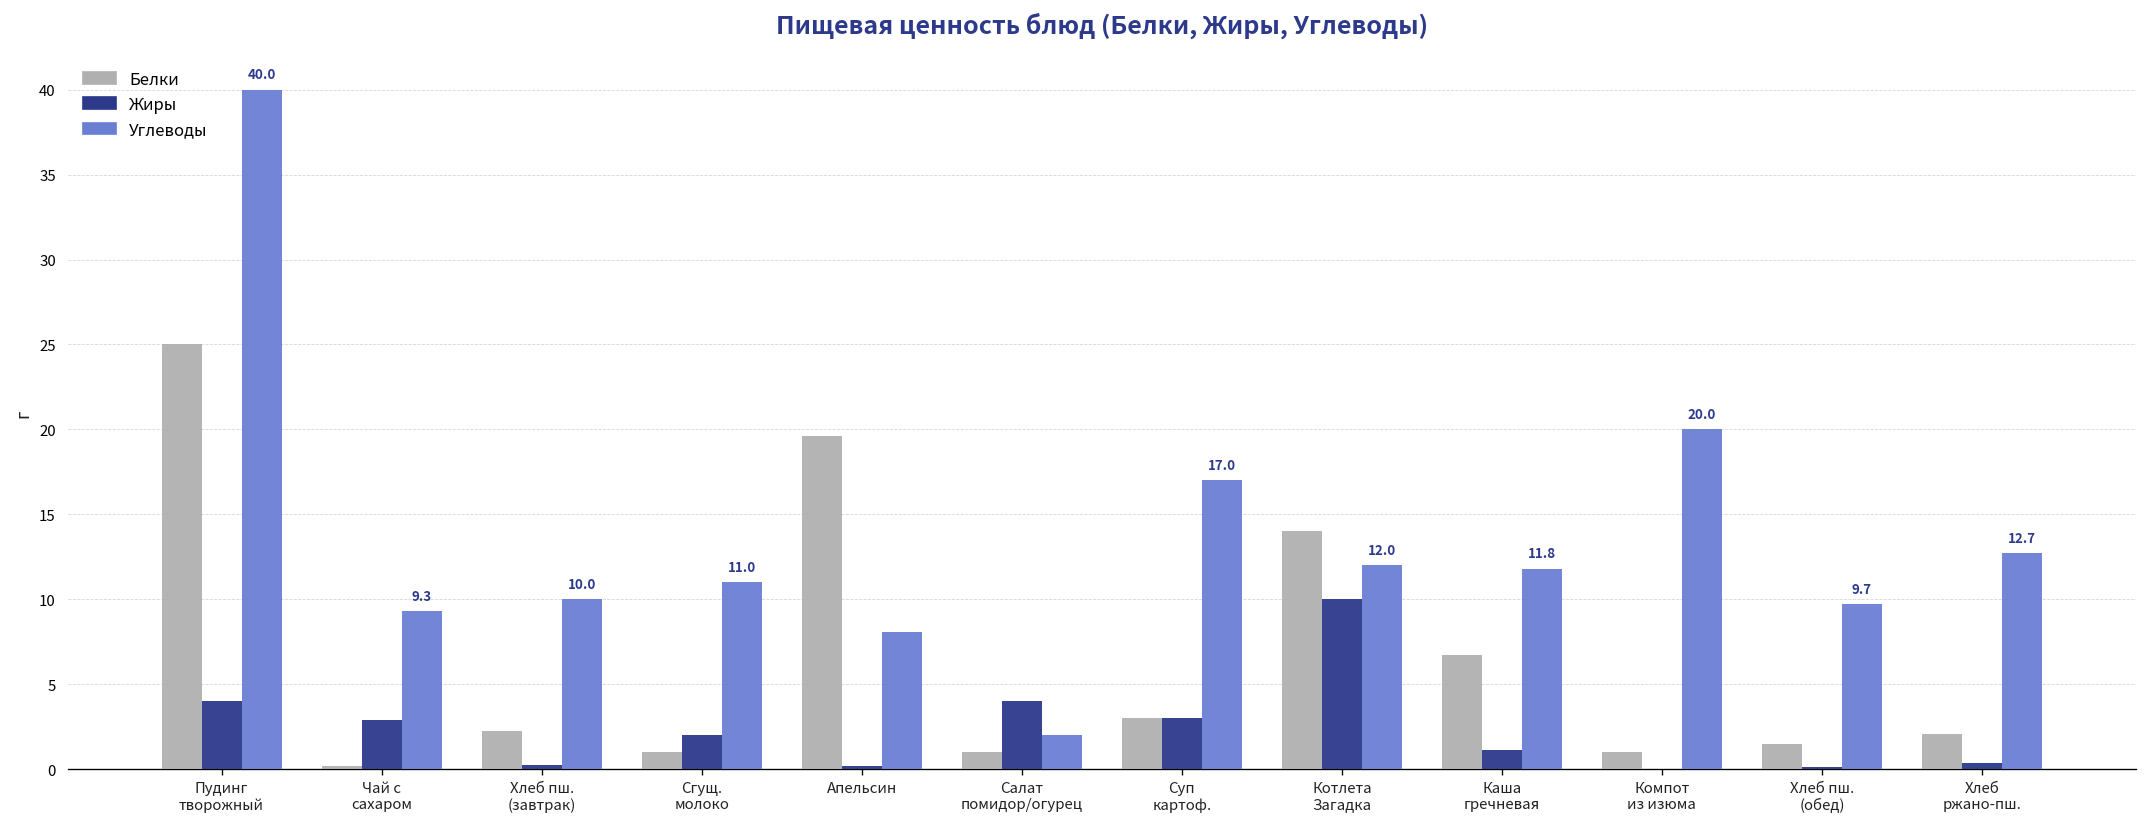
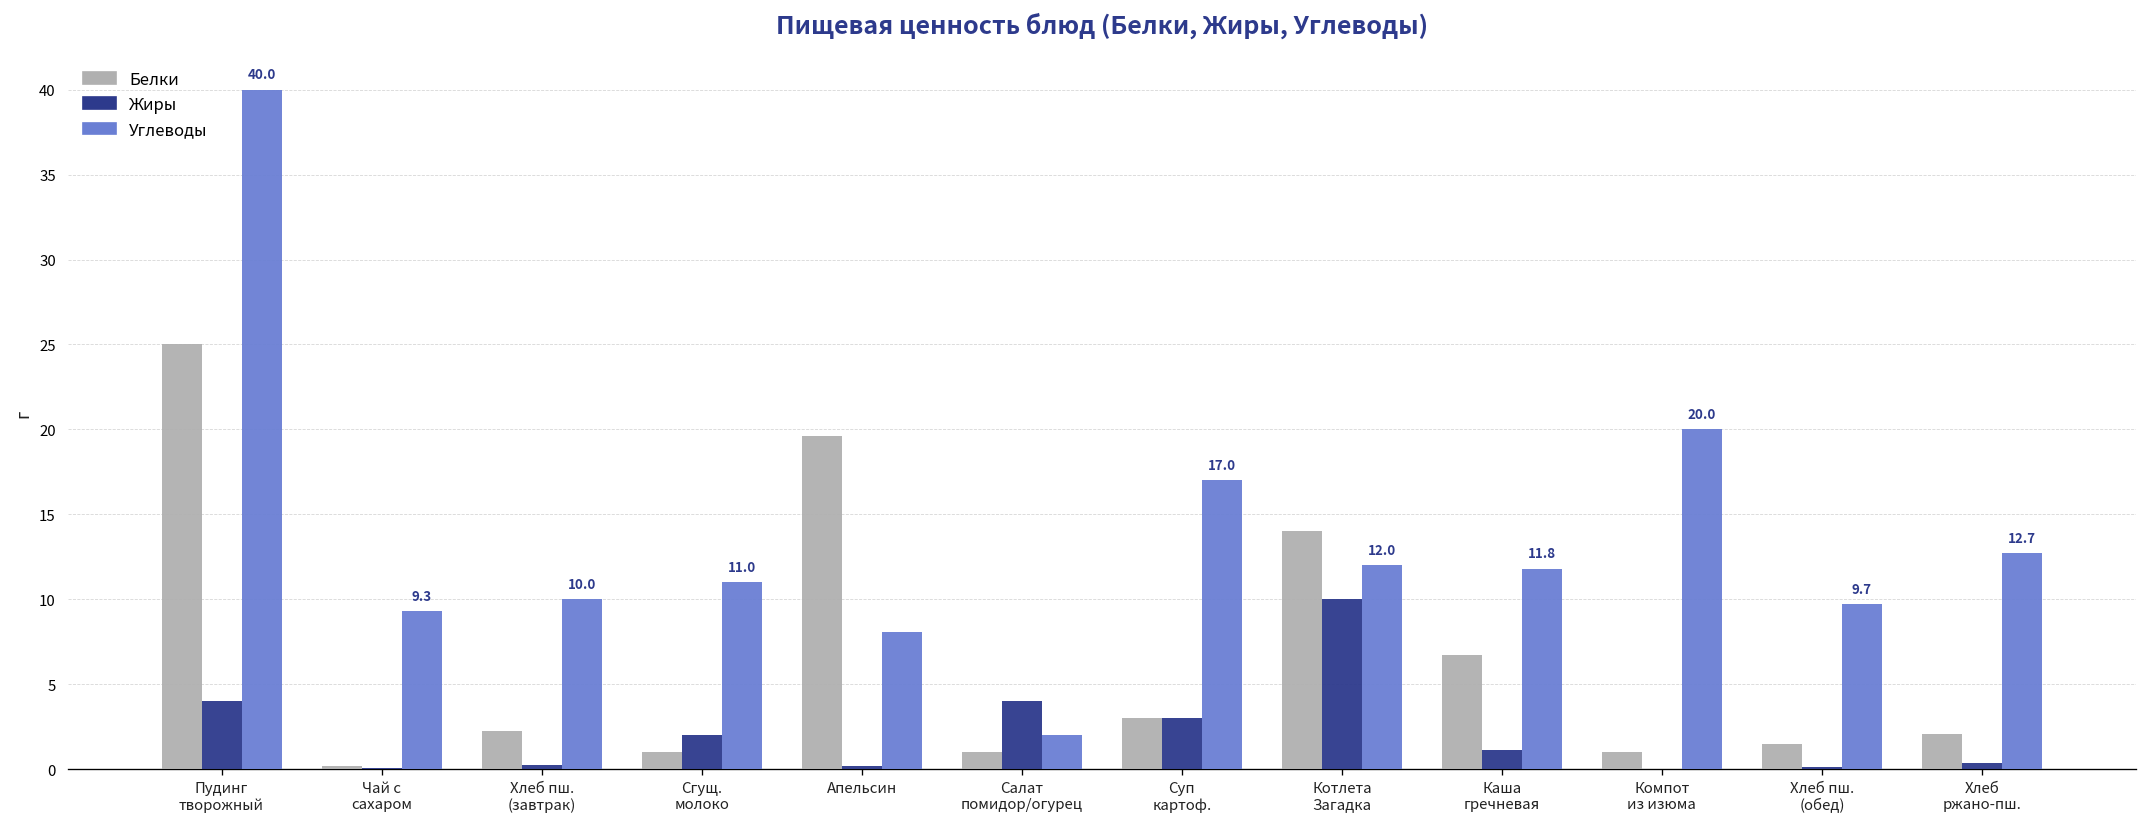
  {
    "Белки": {
      "Пудинг творожный": 25.0,
      "Чай с сахаром": 0.2,
      "Хлеб пш. (завтрак)": 2.3,
      "Сгущ. молоко": 1.0,
      "Апельсин": 19.6,
      "Салат помидор/огурец": 1.0,
      "Суп картоф.": 3.0,
      "Котлета Загадка": 14.0,
      "Каша гречневая": 6.8,
      "Компот из изюма": 1.0,
      "Хлеб пш. (обед)": 1.5,
      "Хлеб ржано-пш.": 2.1
    },
    "Жиры": {
      "Пудинг творожный": 4.0,
-     "Чай с сахаром": 2.9,
+     "Чай с сахаром": 0.1,
      "Хлеб пш. (завтрак)": 0.3,
      "Сгущ. молоко": 2.0,
      "Апельсин": 0.2,
      "Салат помидор/огурец": 4.0,
      "Суп картоф.": 3.0,
      "Котлета Загадка": 10.0,
      "Каша гречневая": 1.1,
      "Компот из изюма": 0.0,
      "Хлеб ржано-пш.": 0.4
    },
    "Углеводы": {
      "Пудинг творожный": 40.0,
      "Чай с сахаром": 9.3,
      "Хлеб пш. (завтрак)": 10.0,
      "Сгущ. молоко": 11.0,
      "Суп картоф.": 17.0,
      "Котлета Загадка": 12.0,
      "Каша гречневая": 11.8,
      "Компот из изюма": 20.0,
      "Хлеб пш. (обед)": 9.7,
      "Хлеб ржано-пш.": 12.7
    }
  }
